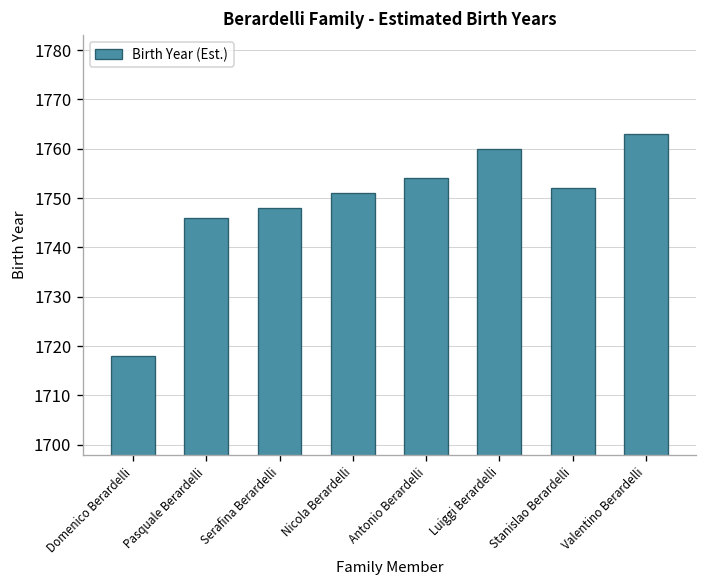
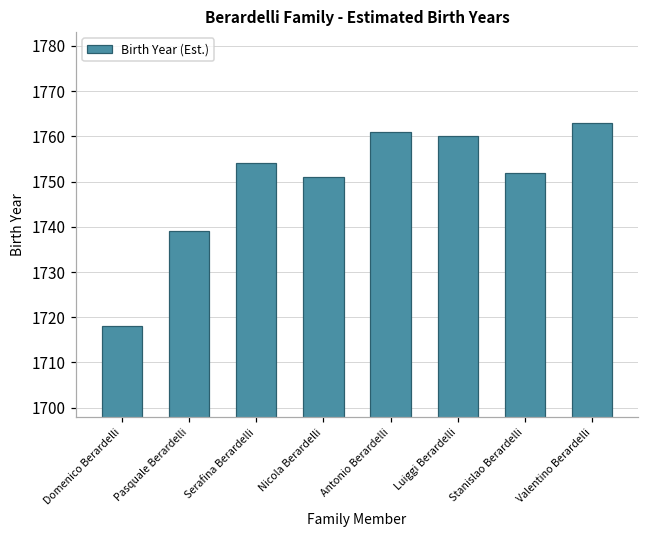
  {
    "Domenico Berardelli": 1718,
-   "Pasquale Berardelli": 1746,
-   "Serafina Berardelli": 1748,
+   "Pasquale Berardelli": 1739,
+   "Serafina Berardelli": 1754,
    "Nicola Berardelli": 1751,
-   "Antonio Berardelli": 1754,
+   "Antonio Berardelli": 1761,
    "Luiggi Berardelli": 1760,
    "Stanislao Berardelli": 1752,
    "Valentino Berardelli": 1763
  }
